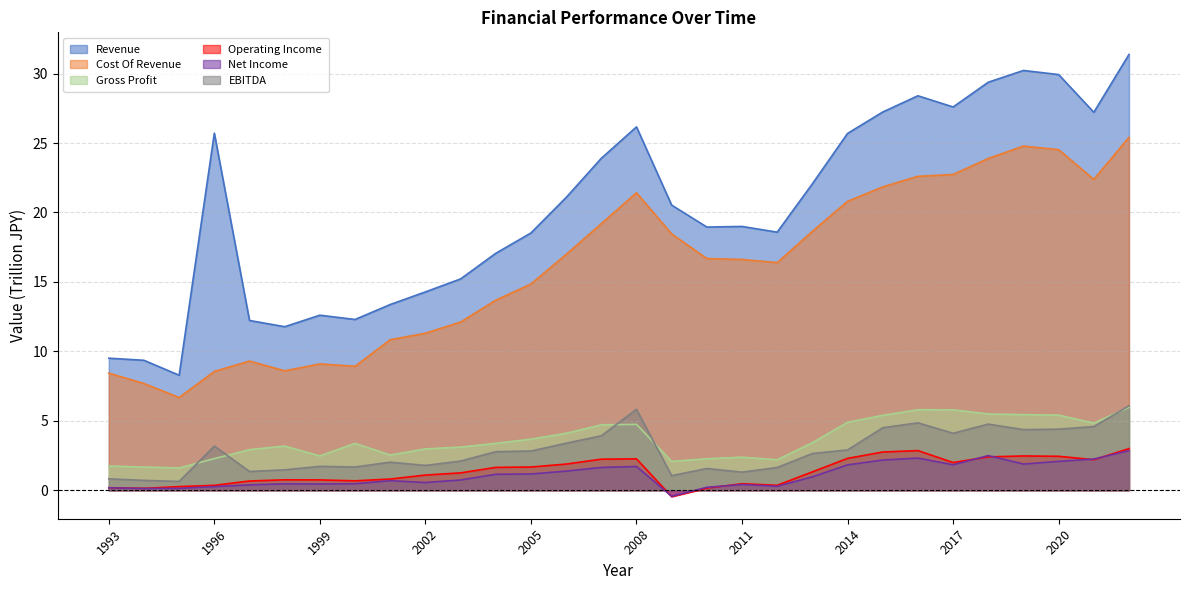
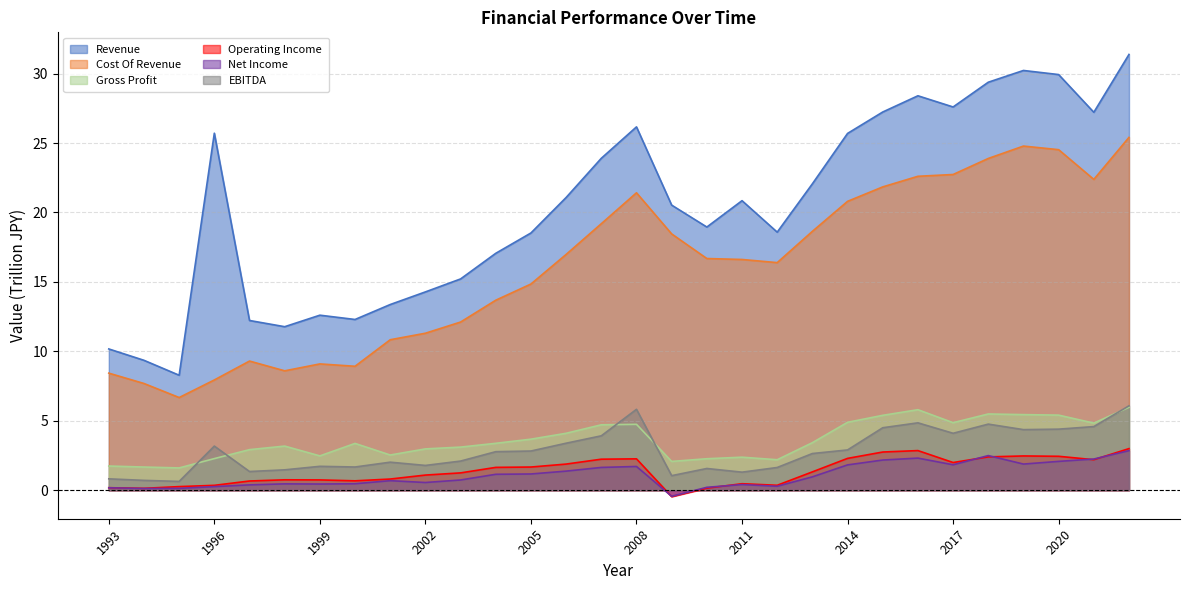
  {
    "Revenue": {
-     "1993": 9.5,
+     "1993": 10.2,
      "1996": 25.7,
      "1999": 12.6,
      "2002": 14.3,
      "2005": 18.5,
      "2008": 26.2,
-     "2011": 19.0,
+     "2011": 20.8,
      "2014": 25.7,
      "2017": 27.6,
      "2020": 29.9
    },
    "Cost Of Revenue": {
      "1993": 8.4,
-     "1996": 8.6,
+     "1996": 7.9,
      "1999": 9.1,
      "2002": 11.3,
      "2005": 14.8,
      "2008": 21.4,
      "2011": 16.6,
      "2014": 20.8,
      "2017": 22.7,
      "2020": 24.5
    },
    "Gross Profit": {
      "1993": 1.7,
      "1996": 2.3,
      "1999": 2.5,
      "2002": 3.0,
      "2005": 3.7,
      "2008": 4.7,
      "2011": 2.4,
      "2014": 4.9,
-     "2017": 5.8,
+     "2017": 4.9,
      "2020": 5.4
    },
    "EBITDA": {
      "1993": 0.8,
      "1996": 3.2,
      "1999": 1.7,
      "2002": 1.8,
      "2005": 2.8,
      "2008": 5.8,
      "2011": 1.3,
      "2014": 2.9,
      "2017": 4.1,
      "2020": 4.4
    }
  }
